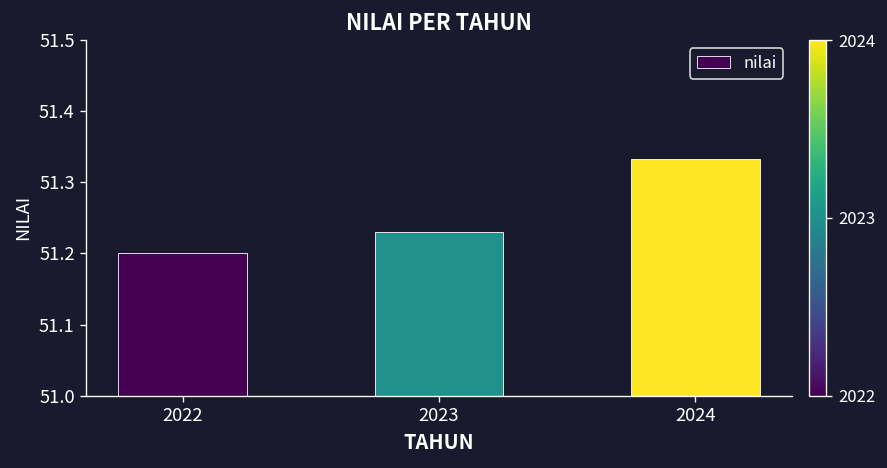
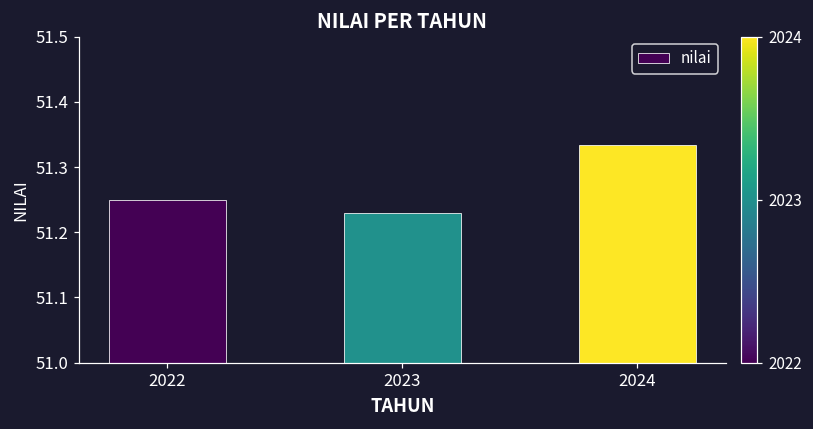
  {
-   "2022": 51.20,
+   "2022": 51.25,
    "2023": 51.23,
    "2024": 51.33
  }
